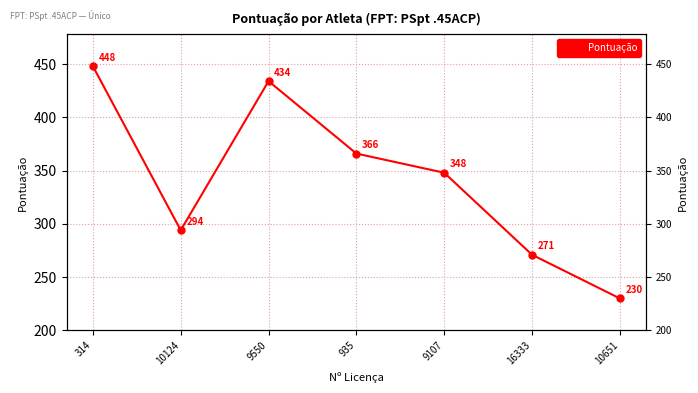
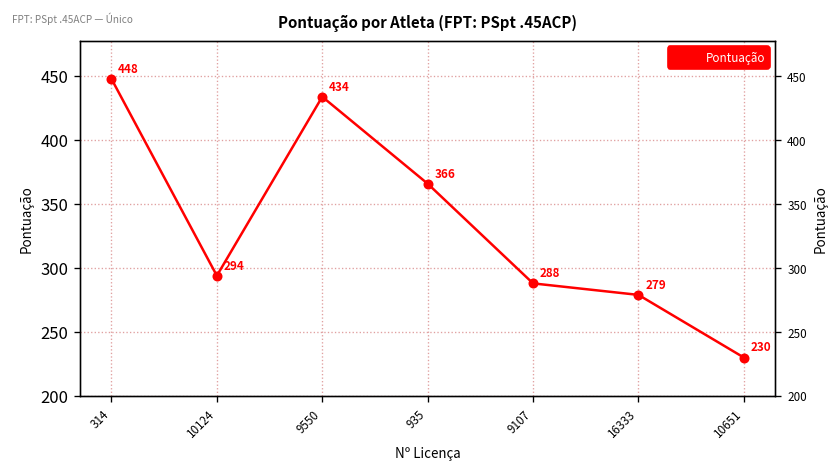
  {
    "314": 448,
    "10124": 294,
    "9550": 434,
    "935": 366,
-   "9107": 348,
-   "16333": 271,
+   "9107": 288,
+   "16333": 279,
    "10651": 230
  }
